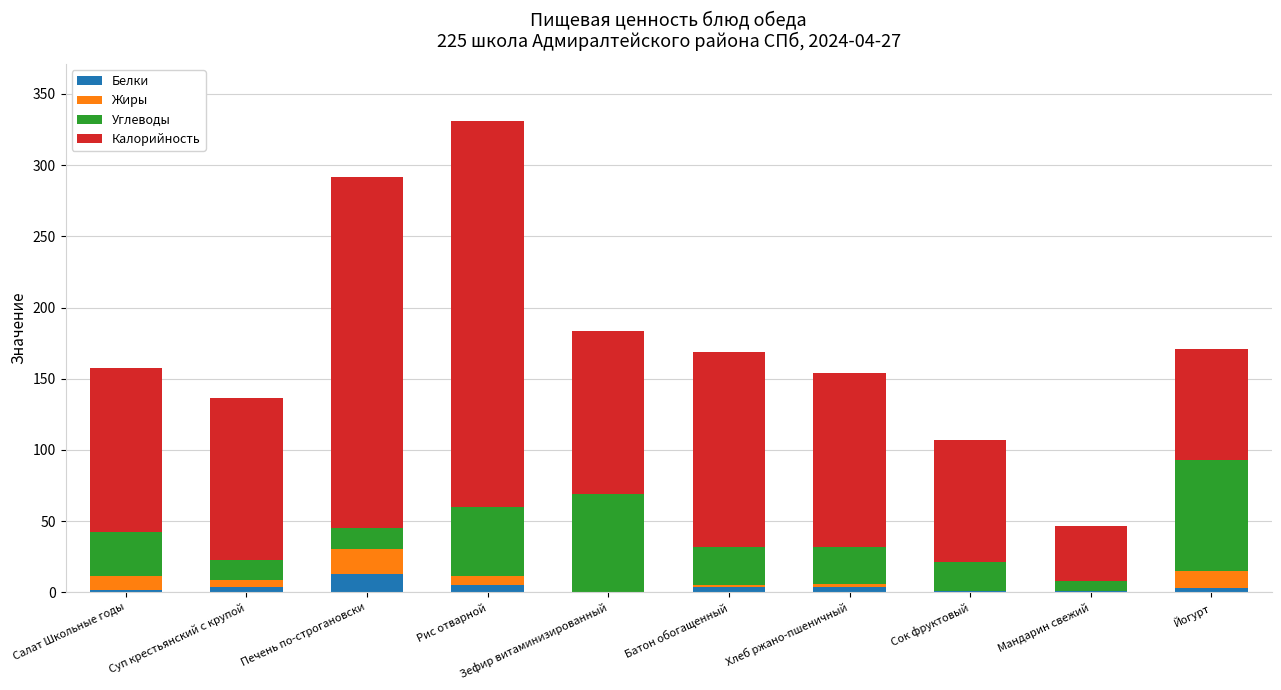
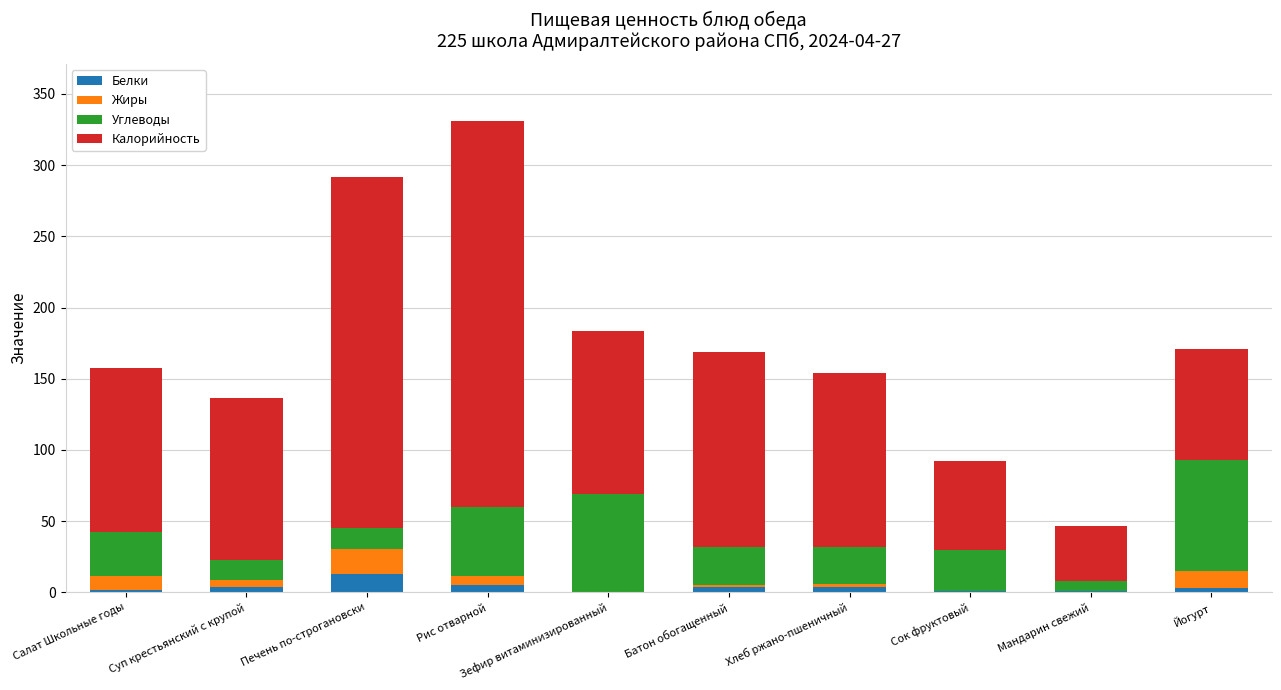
  {
    "Белки": {
      "Суп крестьянский с крупой": 4,
      "Печень по-строгановски": 13,
      "Рис отварной": 5,
      "Батон обогащенный": 4,
      "Хлеб ржано-пшеничный": 4,
      "Йогурт": 3
    },
    "Жиры": {
      "Салат Школьные годы": 10,
      "Суп крестьянский с крупой": 5,
      "Печень по-строгановски": 18,
      "Рис отварной": 6,
      "Зефир витаминизированный": 0,
      "Хлеб ржано-пшеничный": 2,
      "Мандарин свежий": 0,
      "Йогурт": 12
    },
    "Углеводы": {
      "Салат Школьные годы": 31,
      "Суп крестьянский с крупой": 14,
      "Печень по-строгановски": 15,
      "Рис отварной": 49,
      "Зефир витаминизированный": 68,
      "Батон обогащенный": 26,
      "Хлеб ржано-пшеничный": 26,
-     "Сок фруктовый": 20,
+     "Сок фруктовый": 29,
      "Мандарин свежий": 8,
      "Йогурт": 78
    },
    "Калорийность": {
      "Салат Школьные годы": 115,
      "Суп крестьянский с крупой": 113,
      "Печень по-строгановски": 247,
      "Рис отварной": 271,
      "Зефир витаминизированный": 115,
      "Батон обогащенный": 137,
      "Хлеб ржано-пшеничный": 122,
-     "Сок фруктовый": 86,
+     "Сок фруктовый": 62,
      "Мандарин свежий": 38,
      "Йогурт": 78
    }
  }
